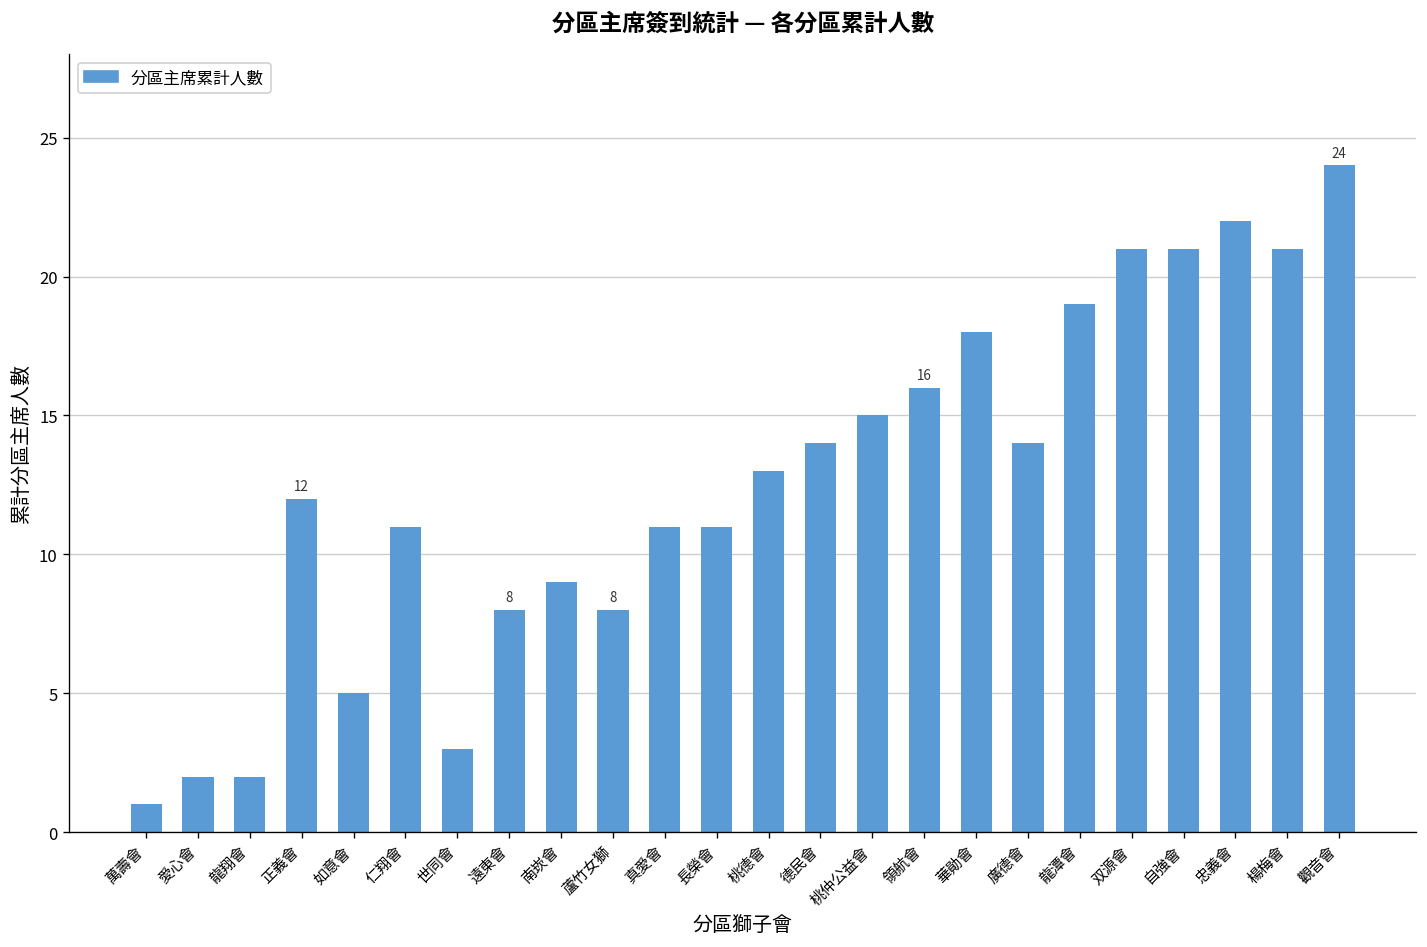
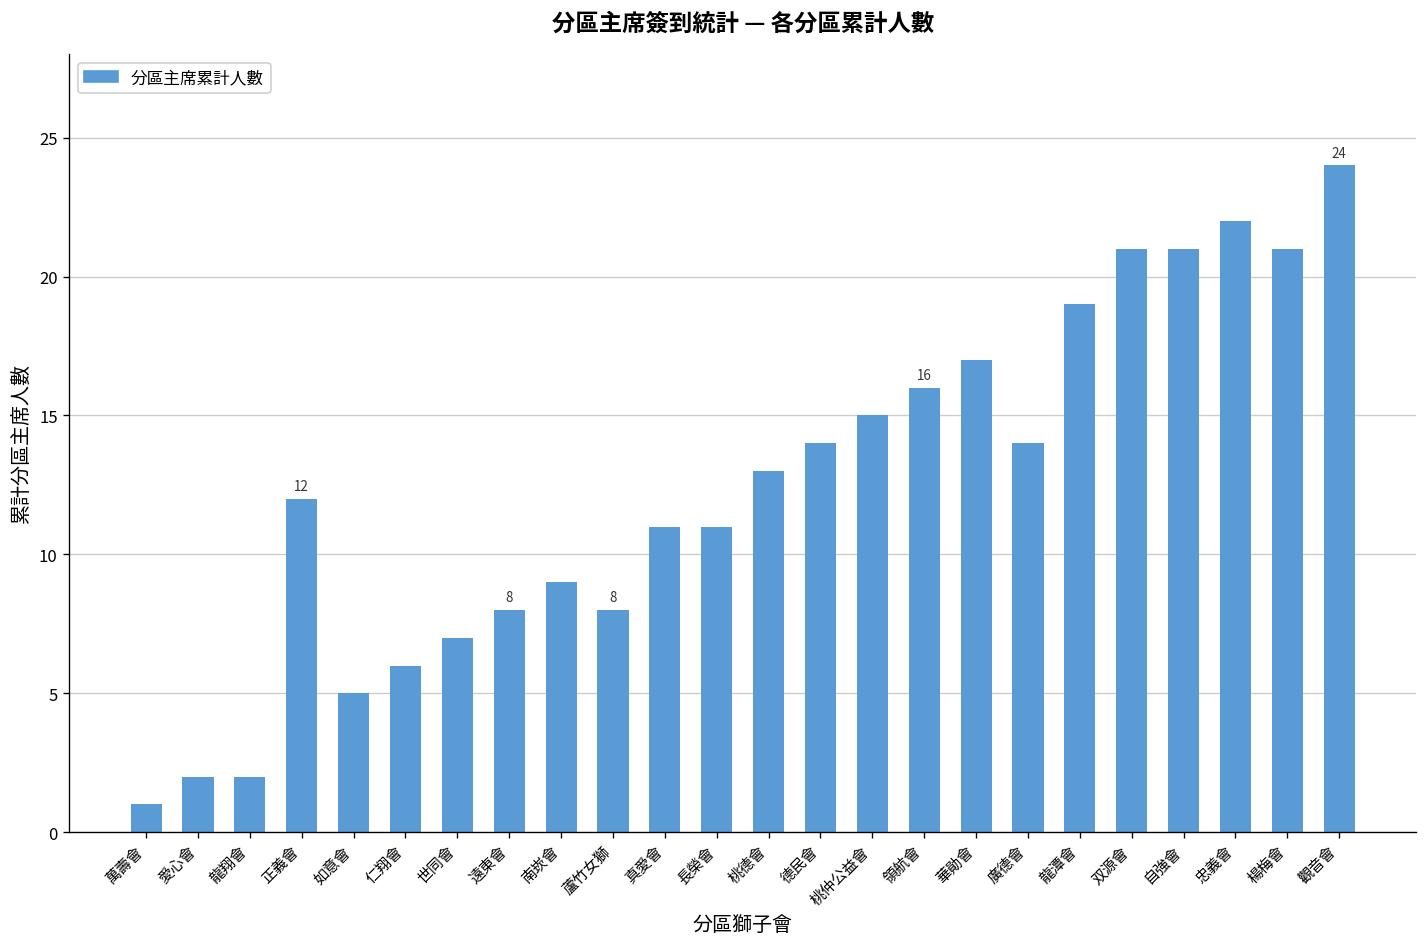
  {
    "萬壽會": 1,
    "愛心會": 2,
    "龍翔會": 2,
    "如意會": 5,
-   "仁翔會": 11,
-   "世同會": 3,
+   "仁翔會": 6,
+   "世同會": 7,
    "南崁會": 9,
    "真愛會": 11,
    "長榮會": 11,
    "桃德會": 13,
    "德民會": 14,
    "桃仲公益會": 15,
-   "華勛會": 18,
+   "華勛會": 17,
    "廣德會": 14,
    "龍潭會": 19,
    "双源會": 21,
    "自強會": 21,
    "忠義會": 22,
    "楊梅會": 21
  }
